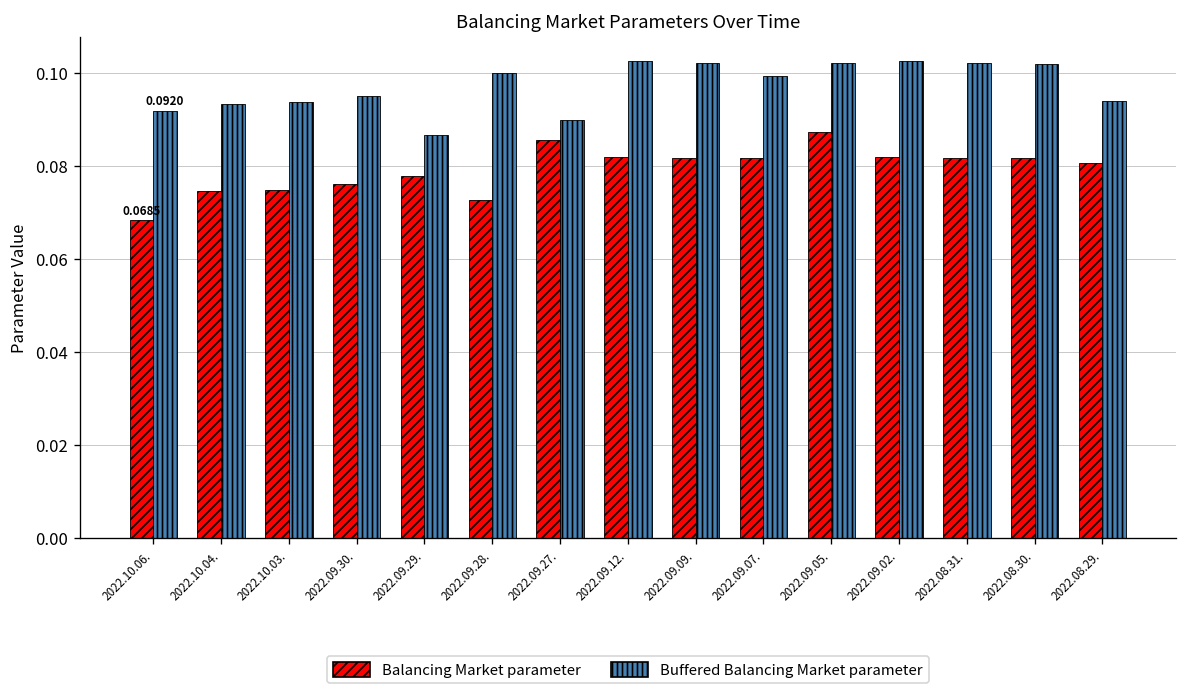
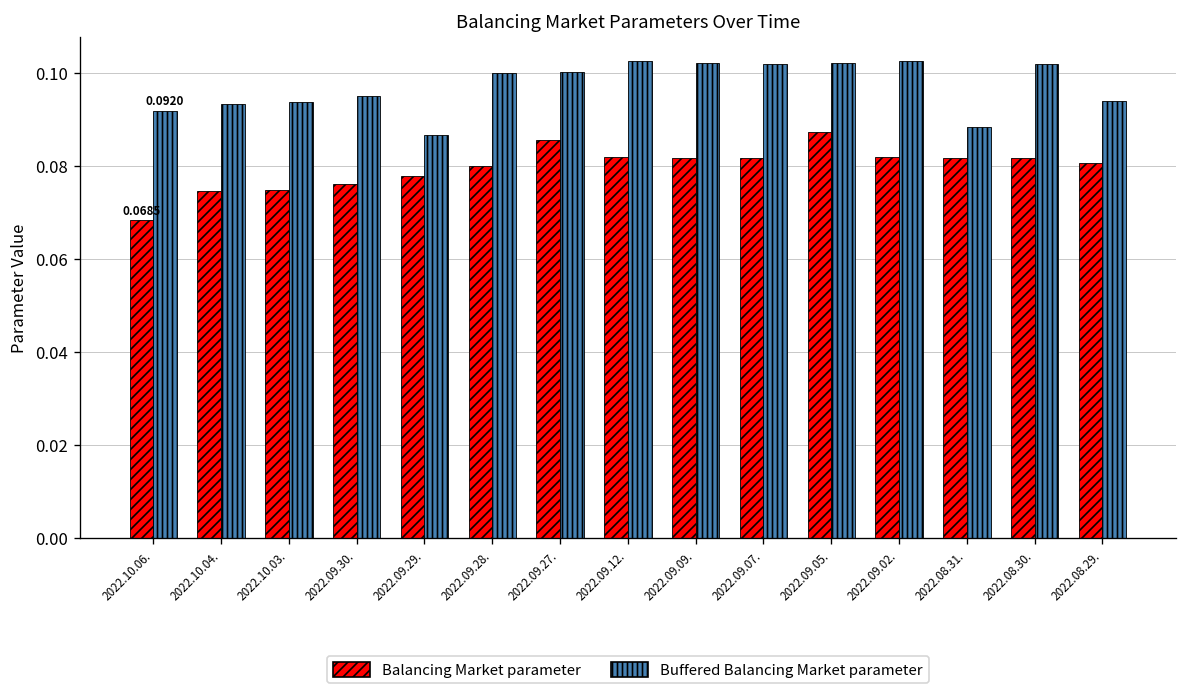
  {
    "Balancing Market parameter": {
      "2022.10.04.": 0.075,
      "2022.10.03.": 0.075,
      "2022.09.30.": 0.076,
      "2022.09.29.": 0.078,
-     "2022.09.28.": 0.073,
+     "2022.09.28.": 0.080,
      "2022.09.27.": 0.086,
      "2022.09.12.": 0.082,
      "2022.09.09.": 0.082,
      "2022.09.07.": 0.082,
      "2022.09.05.": 0.087,
      "2022.09.02.": 0.082,
      "2022.08.31.": 0.082,
      "2022.08.30.": 0.082,
      "2022.08.29.": 0.081
    },
    "Buffered Balancing Market parameter": {
      "2022.10.04.": 0.093,
      "2022.10.03.": 0.094,
      "2022.09.30.": 0.095,
      "2022.09.29.": 0.087,
      "2022.09.28.": 0.100,
-     "2022.09.27.": 0.090,
+     "2022.09.27.": 0.100,
      "2022.09.12.": 0.103,
      "2022.09.09.": 0.102,
-     "2022.09.07.": 0.099,
+     "2022.09.07.": 0.102,
      "2022.09.05.": 0.102,
      "2022.09.02.": 0.103,
-     "2022.08.31.": 0.102,
+     "2022.08.31.": 0.089,
      "2022.08.30.": 0.102,
      "2022.08.29.": 0.094
    }
  }
